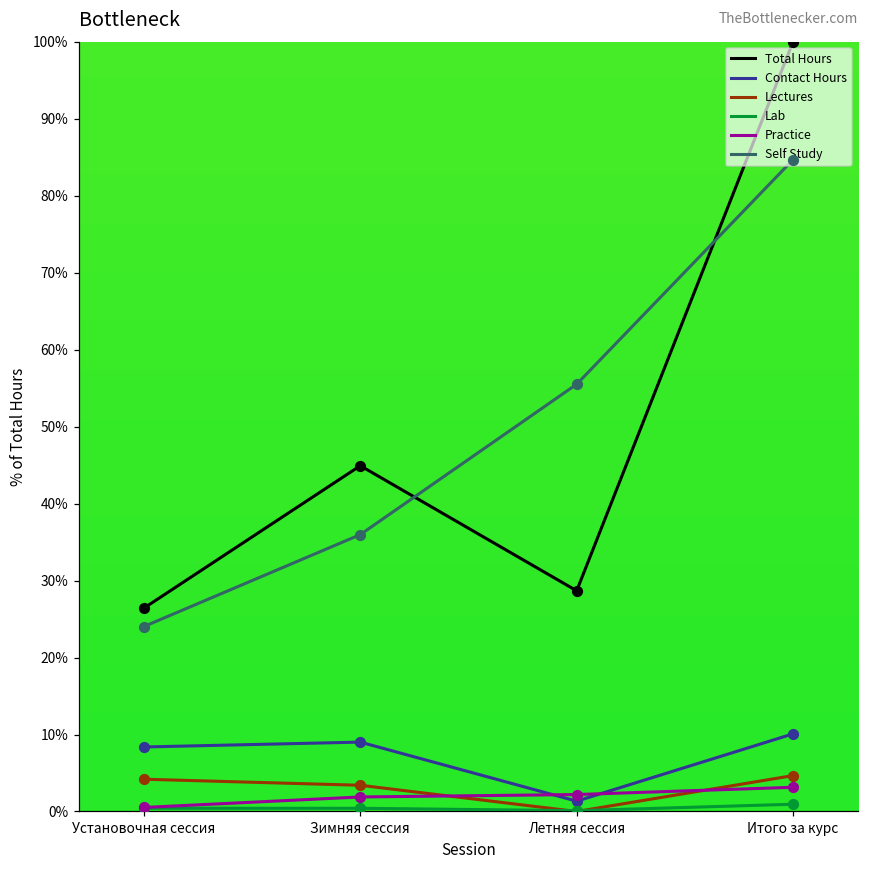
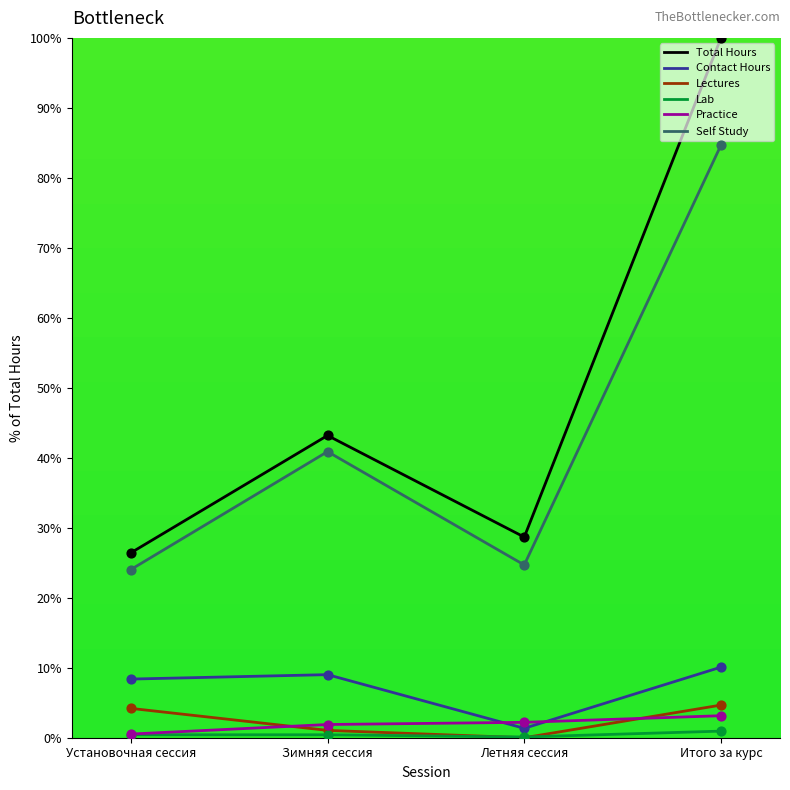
  {
    "Total Hours": {
      "Установочная сессия": "26%",
-     "Зимняя сессия": "45%",
+     "Зимняя сессия": "43%",
      "Летняя сессия": "29%",
      "Итого за курс": "100%"
    },
    "Contact Hours": {
      "Установочная сессия": "8%",
      "Зимняя сессия": "9%",
      "Летняя сессия": "1%",
      "Итого за курс": "10%"
    },
    "Lectures": {
      "Установочная сессия": "4%",
-     "Зимняя сессия": "3%",
+     "Зимняя сессия": "1%",
      "Итого за курс": "5%"
    },
    "Lab": {
      "Зимняя сессия": "0%",
      "Итого за курс": "1%"
    },
    "Practice": {
      "Зимняя сессия": "2%",
      "Летняя сессия": "2%",
      "Итого за курс": "3%"
    },
    "Self Study": {
      "Установочная сессия": "24%",
-     "Зимняя сессия": "36%",
-     "Летняя сессия": "56%",
+     "Зимняя сессия": "41%",
+     "Летняя сессия": "25%",
      "Итого за курс": "85%"
    }
  }
